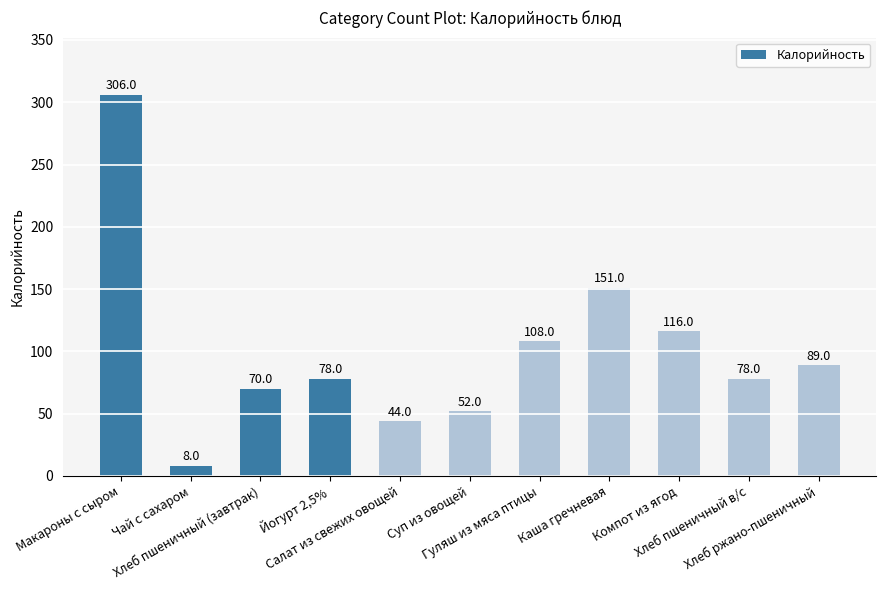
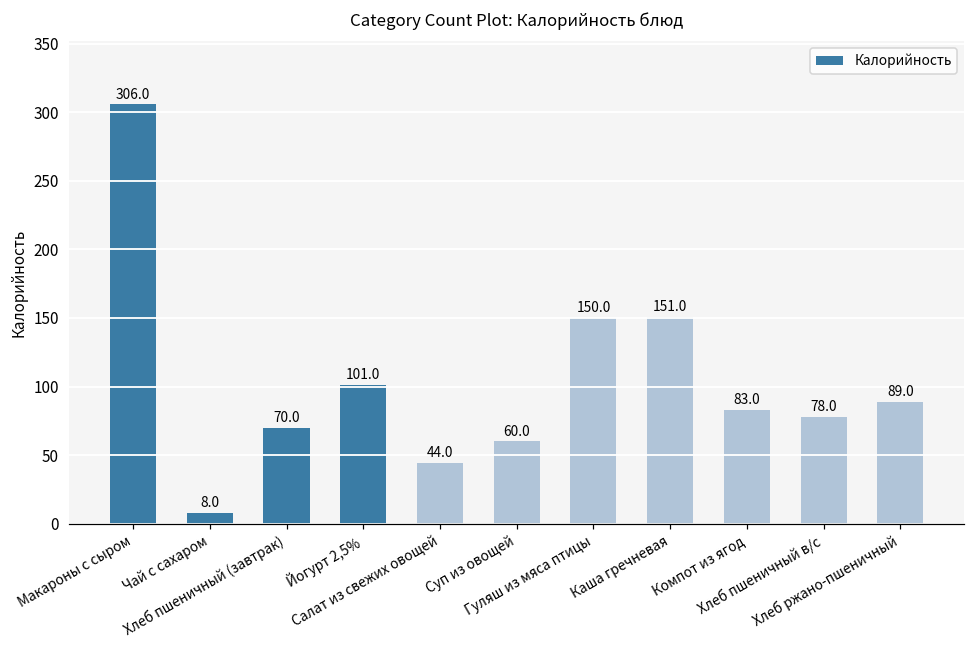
  {
    "Макароны с сыром": 306.0,
    "Чай с сахаром": 8.0,
    "Хлеб пшеничный (завтрак)": 70.0,
-   "Йогурт 2,5%": 78.0,
+   "Йогурт 2,5%": 101.0,
    "Салат из свежих овощей": 44.0,
-   "Суп из овощей": 52.0,
-   "Гуляш из мяса птицы": 108.0,
+   "Суп из овощей": 60.0,
+   "Гуляш из мяса птицы": 150.0,
    "Каша гречневая": 151.0,
-   "Компот из ягод": 116.0,
+   "Компот из ягод": 83.0,
    "Хлеб пшеничный в/с": 78.0,
    "Хлеб ржано-пшеничный": 89.0
  }
